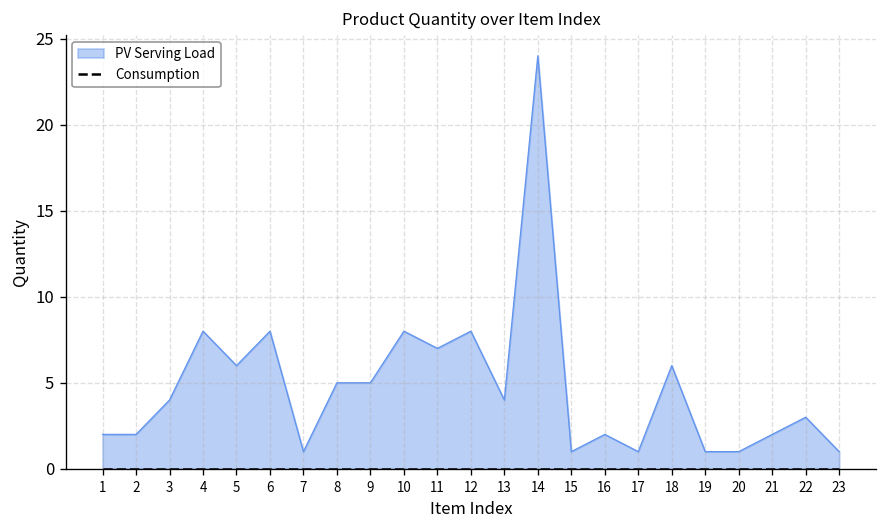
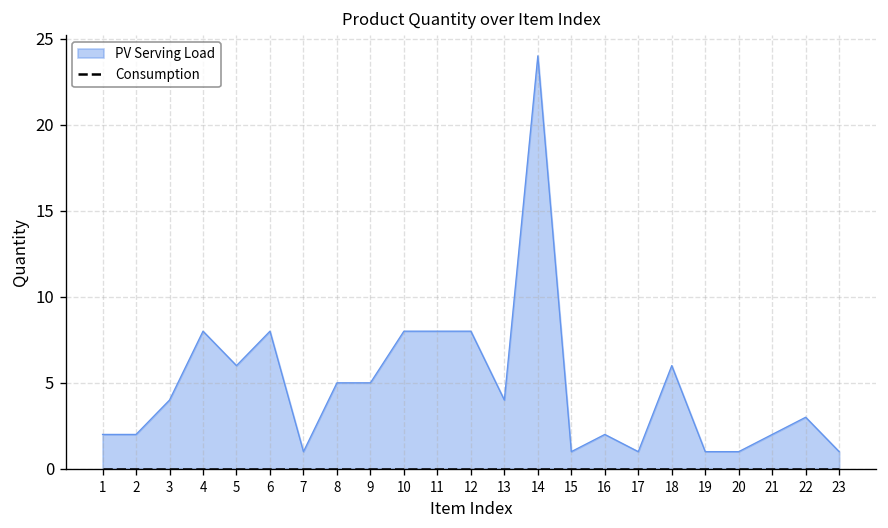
  {
    "PV Serving Load": {
      "1": 2,
      "2": 2,
      "3": 4,
      "4": 8,
      "5": 6,
      "6": 8,
      "7": 1,
      "8": 5,
      "9": 5,
      "10": 8,
-     "11": 7,
+     "11": 8,
      "12": 8,
      "13": 4,
      "14": 24,
      "15": 1,
      "16": 2,
      "17": 1,
      "18": 6,
      "19": 1,
      "20": 1,
      "21": 2,
      "22": 3,
      "23": 1
    },
    "Consumption": {
      "1": 0,
      "2": 0,
      "3": 0,
      "4": 0,
      "5": 0,
      "6": 0,
      "7": 0,
      "8": 0,
      "9": 0,
      "10": 0,
      "11": 0,
      "12": 0,
      "13": 0,
      "14": 0,
      "15": 0,
      "16": 0,
      "17": 0,
      "18": 0,
      "19": 0,
      "20": 0,
      "21": 0,
      "22": 0,
      "23": 0
    }
  }
